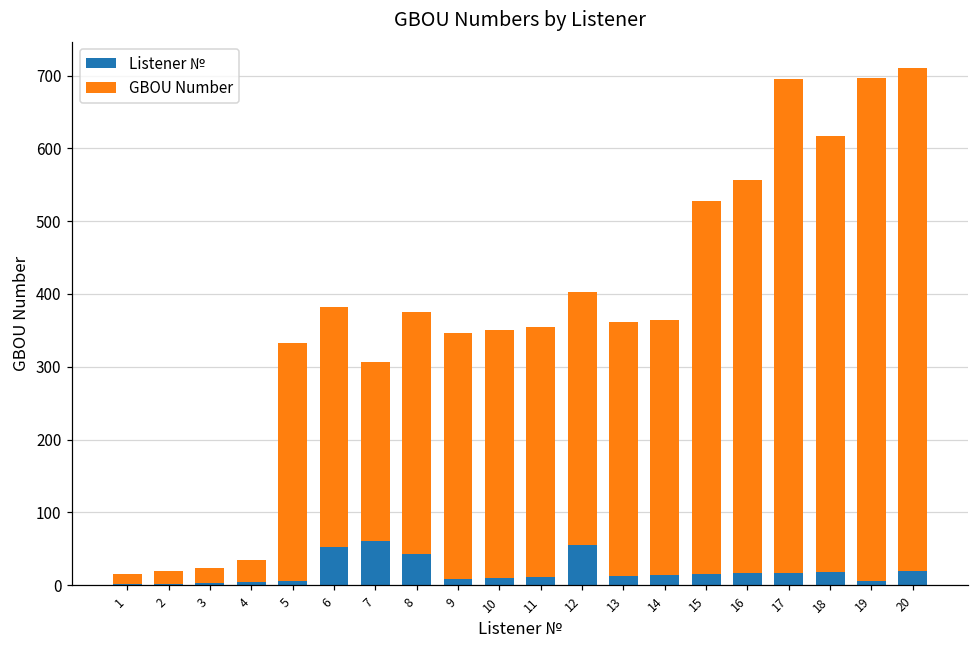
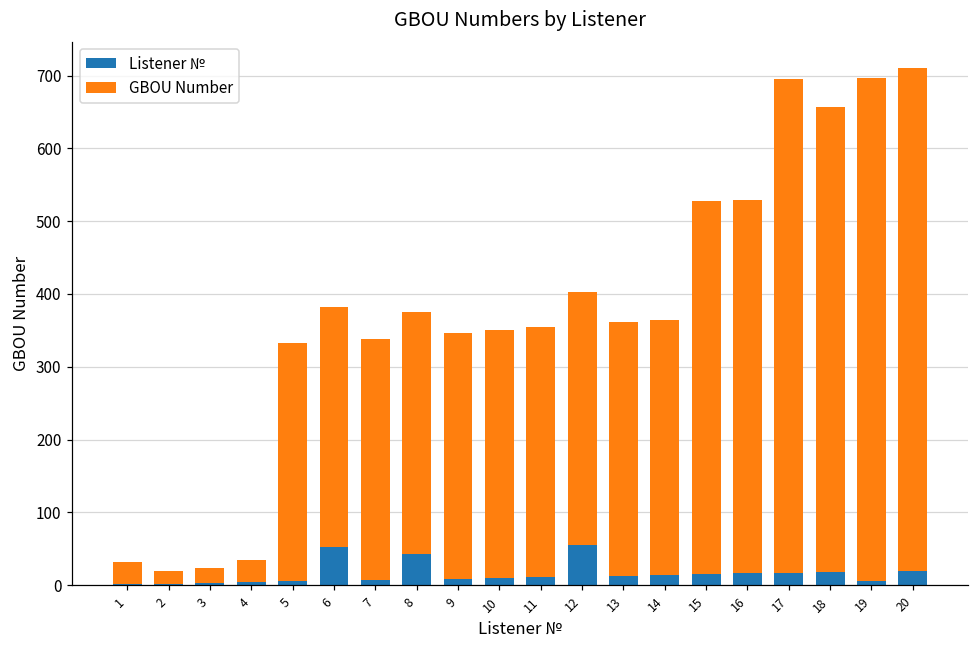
  {
    "Listener №": {
      "4": 0,
      "5": 10,
      "6": 50,
-     "7": 60,
+     "7": 10,
      "8": 40,
      "9": 10,
      "10": 10,
      "11": 10,
      "12": 60,
      "13": 10,
      "14": 10,
      "15": 20,
      "16": 20,
      "17": 20,
      "18": 20,
      "19": 10,
      "20": 20
    },
    "GBOU Number": {
-     "1": 10,
+     "1": 30,
      "2": 20,
      "3": 20,
      "4": 30,
      "5": 330,
      "6": 330,
-     "7": 250,
+     "7": 330,
      "8": 330,
      "9": 340,
      "10": 340,
      "11": 340,
      "12": 350,
      "13": 350,
      "14": 350,
      "15": 510,
-     "16": 540,
+     "16": 510,
      "17": 680,
-     "18": 600,
+     "18": 640,
      "19": 690,
      "20": 690
    }
  }
